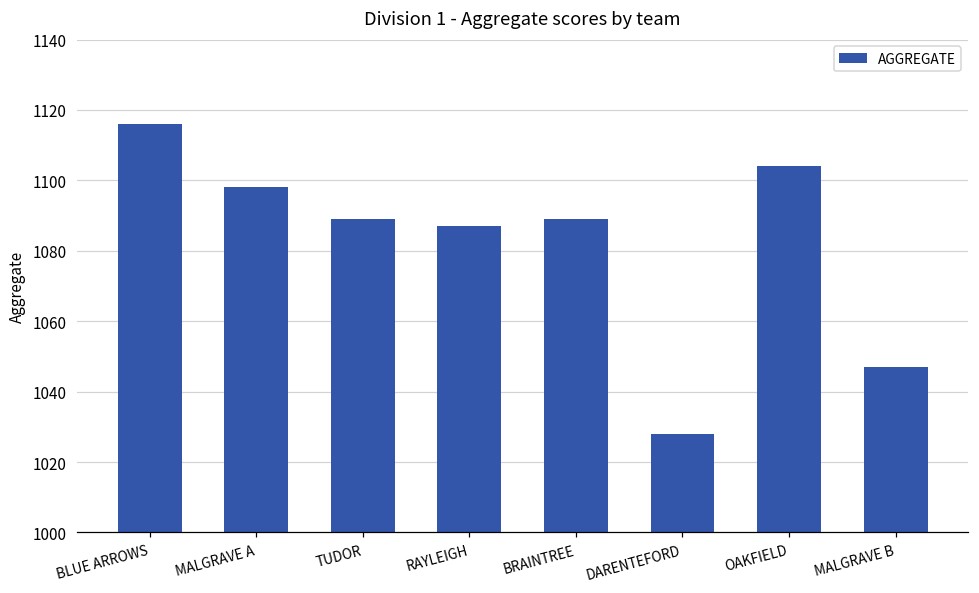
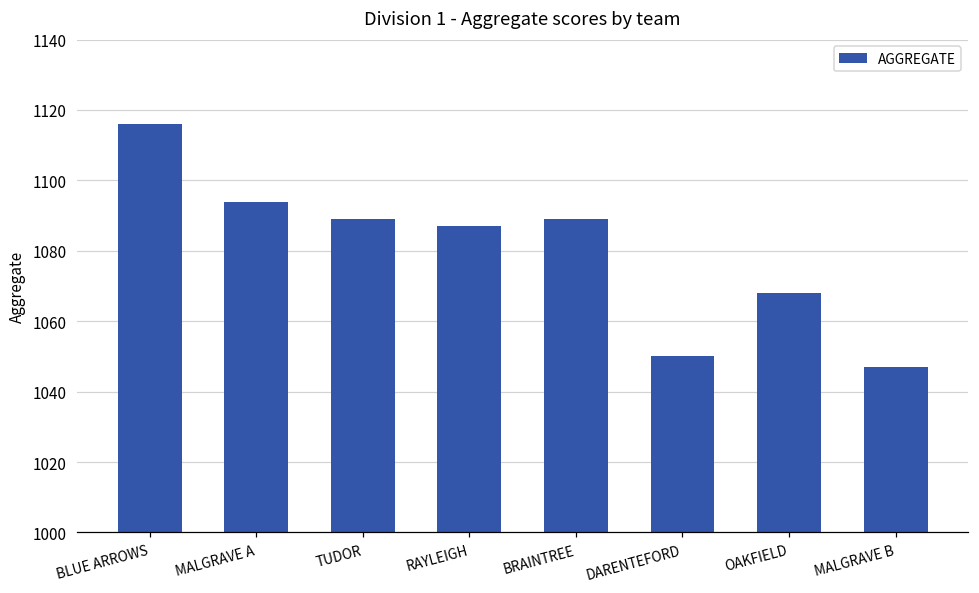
  {
    "BLUE ARROWS": 1116,
-   "MALGRAVE A": 1098,
+   "MALGRAVE A": 1094,
    "TUDOR": 1089,
    "RAYLEIGH": 1087,
    "BRAINTREE": 1089,
-   "DARENTEFORD": 1028,
-   "OAKFIELD": 1104,
+   "DARENTEFORD": 1050,
+   "OAKFIELD": 1068,
    "MALGRAVE B": 1047
  }
